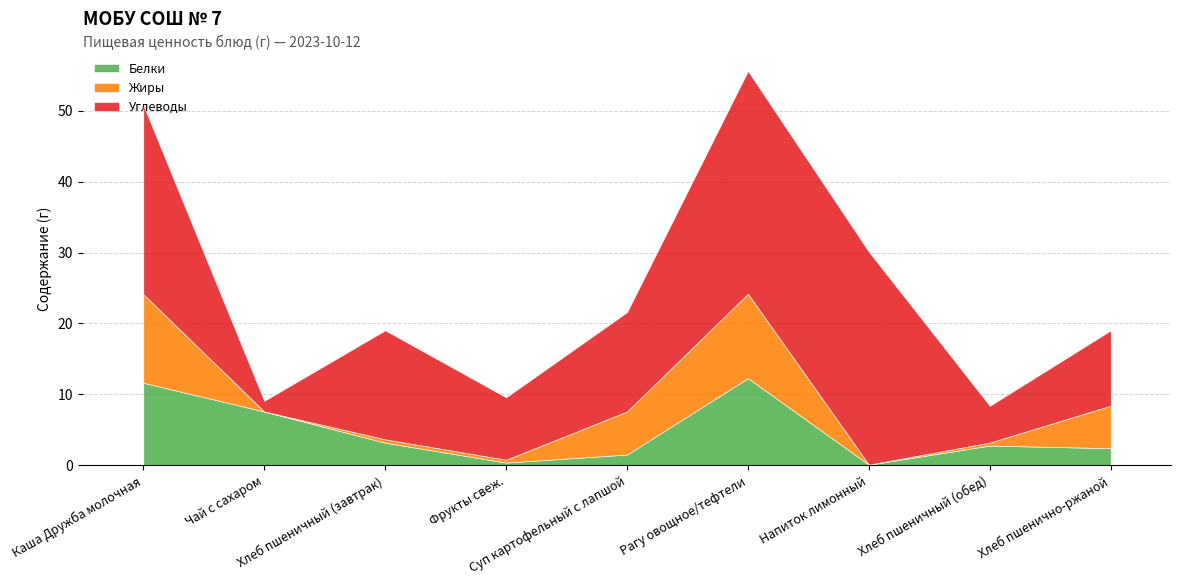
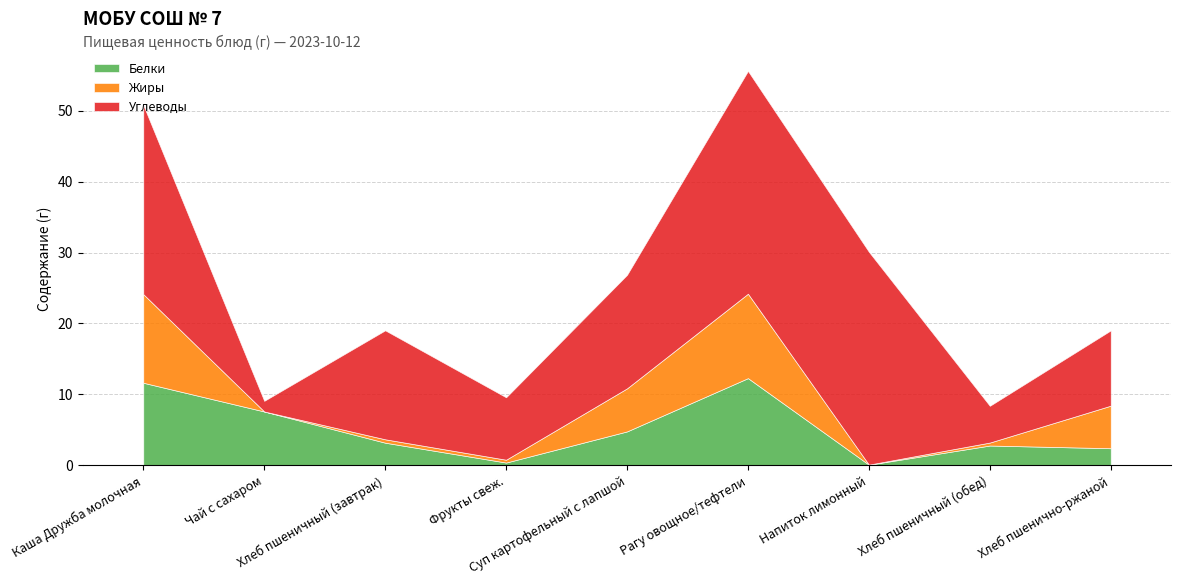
  {
    "Белки": {
      "Каша Дружба молочная": 12,
      "Хлеб пшеничный (завтрак)": 3,
      "Фрукты свеж.": 0,
-     "Суп картофельный с лапшой": 2,
+     "Суп картофельный с лапшой": 5,
      "Рагу овощное/тефтели": 12,
      "Хлеб пшеничный (обед)": 3,
      "Хлеб пшенично-ржаной": 2
    },
    "Жиры": {
      "Каша Дружба молочная": 12,
      "Хлеб пшеничный (завтрак)": 0,
      "Фрукты свеж.": 0,
      "Суп картофельный с лапшой": 6,
      "Рагу овощное/тефтели": 12,
      "Хлеб пшеничный (обед)": 0,
      "Хлеб пшенично-ржаной": 6
    },
    "Углеводы": {
      "Каша Дружба молочная": 27,
      "Чай с сахаром": 2,
      "Хлеб пшеничный (завтрак)": 15,
      "Фрукты свеж.": 9,
-     "Суп картофельный с лапшой": 14,
+     "Суп картофельный с лапшой": 16,
      "Рагу овощное/тефтели": 31,
      "Напиток лимонный": 30,
      "Хлеб пшеничный (обед)": 5,
      "Хлеб пшенично-ржаной": 11
    }
  }
